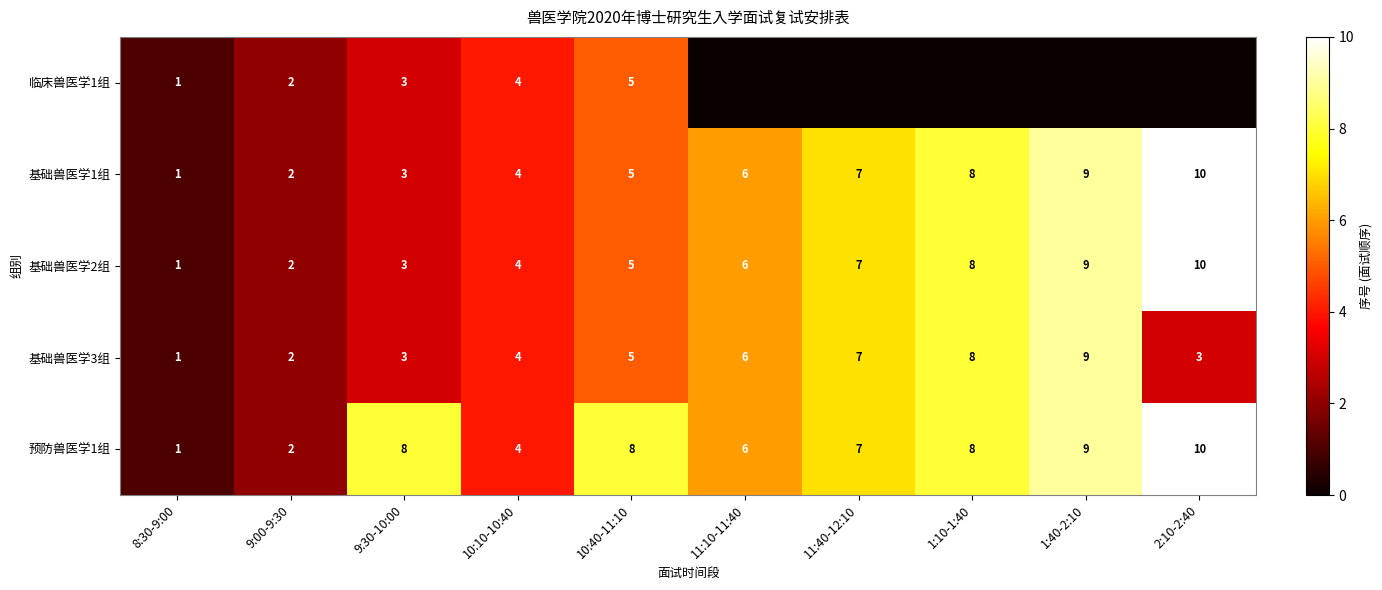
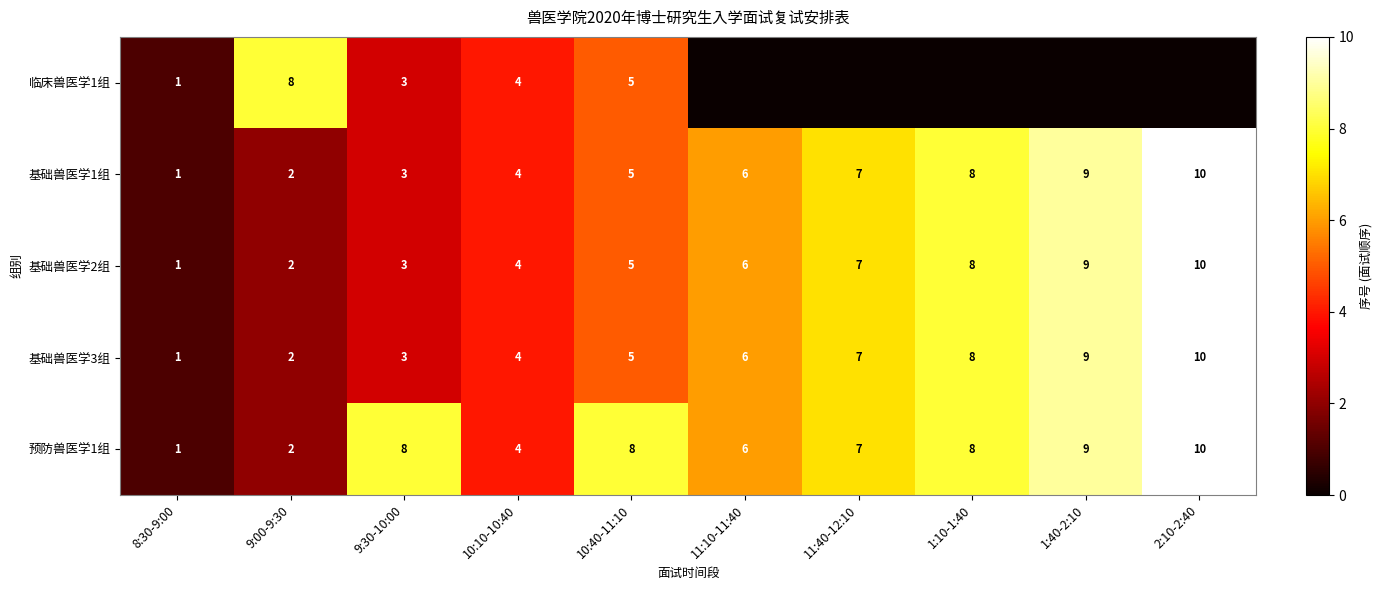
  {
    "临床兽医学1组": {
      "8:30-9:00": 1,
-     "9:00-9:30": 2,
+     "9:00-9:30": 8,
      "9:30-10:00": 3,
      "10:10-10:40": 4,
      "10:40-11:10": 5
    },
    "基础兽医学1组": {
      "8:30-9:00": 1,
      "9:00-9:30": 2,
      "9:30-10:00": 3,
      "10:10-10:40": 4,
      "10:40-11:10": 5,
      "11:10-11:40": 6,
      "11:40-12:10": 7,
      "1:10-1:40": 8,
      "1:40-2:10": 9,
      "2:10-2:40": 10
    },
    "基础兽医学2组": {
      "8:30-9:00": 1,
      "9:00-9:30": 2,
      "9:30-10:00": 3,
      "10:10-10:40": 4,
      "10:40-11:10": 5,
      "11:10-11:40": 6,
      "11:40-12:10": 7,
      "1:10-1:40": 8,
      "1:40-2:10": 9,
      "2:10-2:40": 10
    },
    "基础兽医学3组": {
      "8:30-9:00": 1,
      "9:00-9:30": 2,
      "9:30-10:00": 3,
      "10:10-10:40": 4,
      "10:40-11:10": 5,
      "11:10-11:40": 6,
      "11:40-12:10": 7,
      "1:10-1:40": 8,
      "1:40-2:10": 9,
-     "2:10-2:40": 3
+     "2:10-2:40": 10
    },
    "预防兽医学1组": {
      "8:30-9:00": 1,
      "9:00-9:30": 2,
      "9:30-10:00": 8,
      "10:10-10:40": 4,
      "10:40-11:10": 8,
      "11:10-11:40": 6,
      "11:40-12:10": 7,
      "1:10-1:40": 8,
      "1:40-2:10": 9,
      "2:10-2:40": 10
    }
  }
